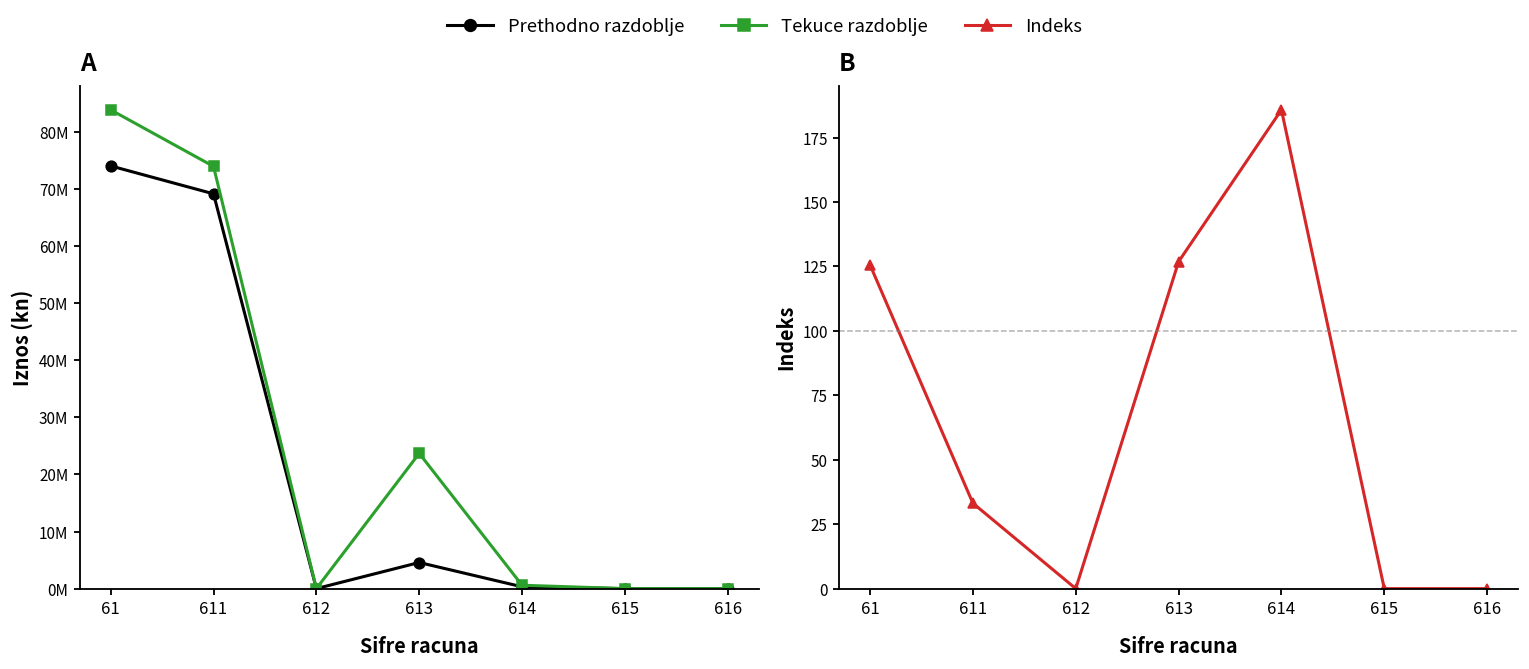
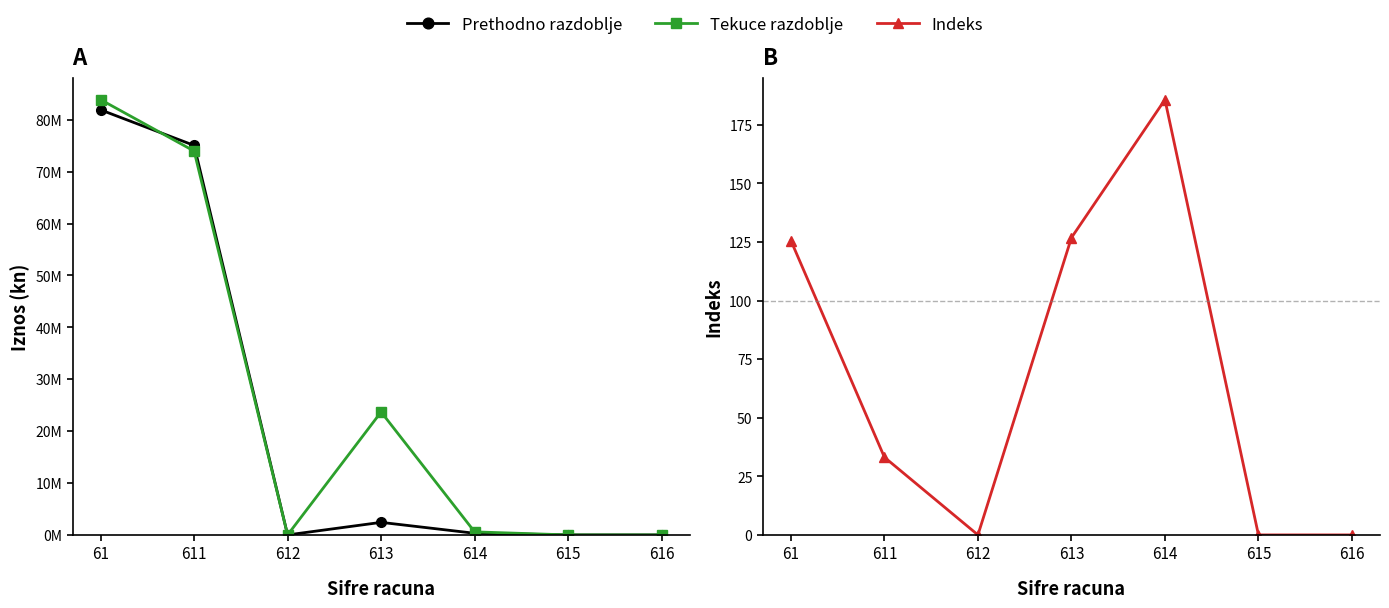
  {
    "A": {
      "Prethodno razdoblje": {
-       "61": 74000000,
-       "611": 69000000,
-       "613": 5000000
+       "61": 82000000,
+       "611": 75000000,
+       "613": 2000000
      },
      "Tekuce razdoblje": {
        "61": 84000000,
        "611": 74000000,
        "613": 24000000
      }
    },
    "B": {
      "61": 126,
      "611": 33,
      "612": 0,
      "613": 127,
      "614": 186,
      "615": 0,
      "616": 0
    }
  }
